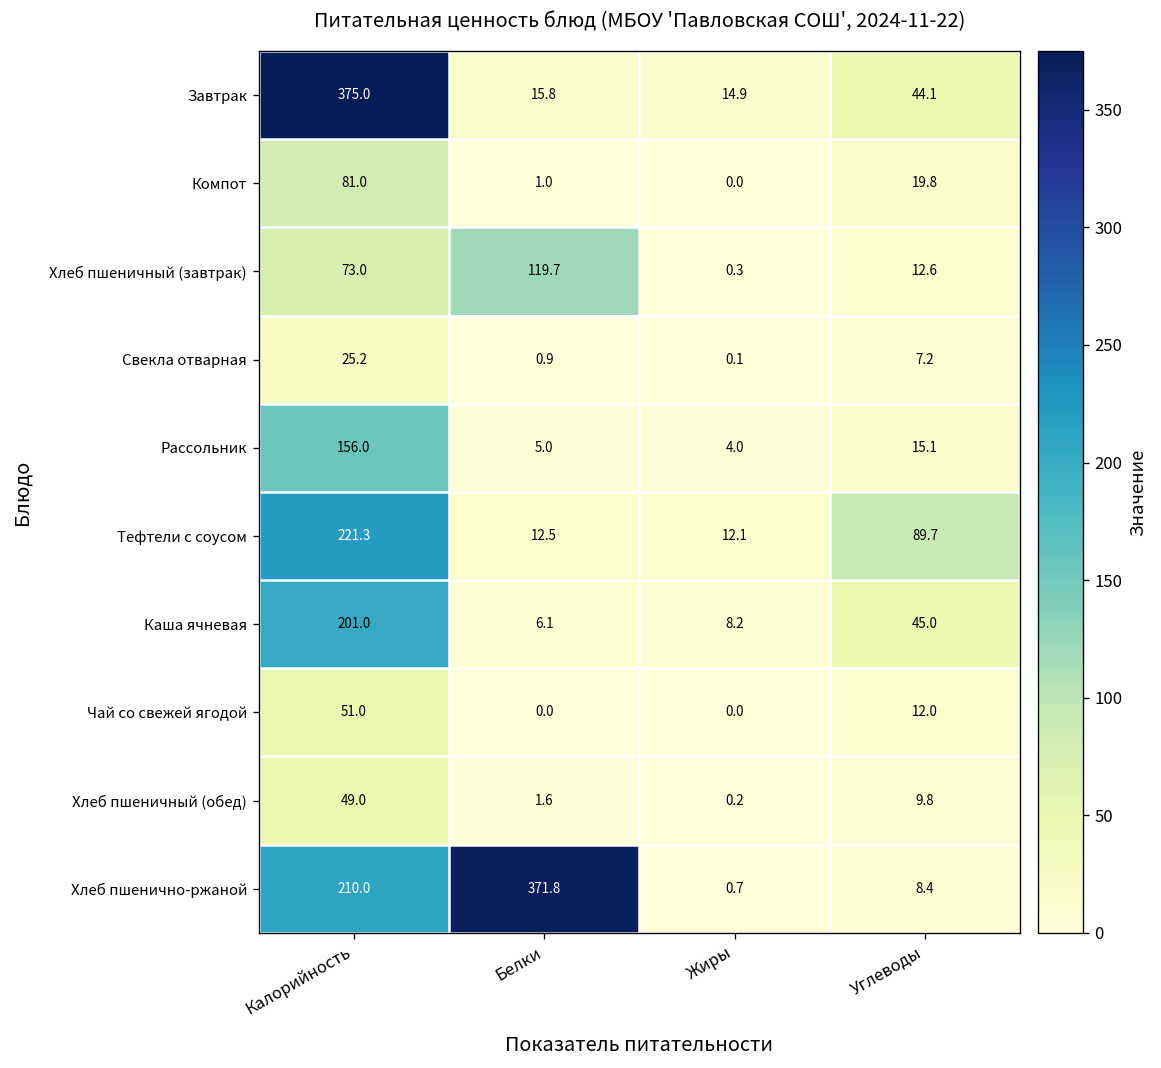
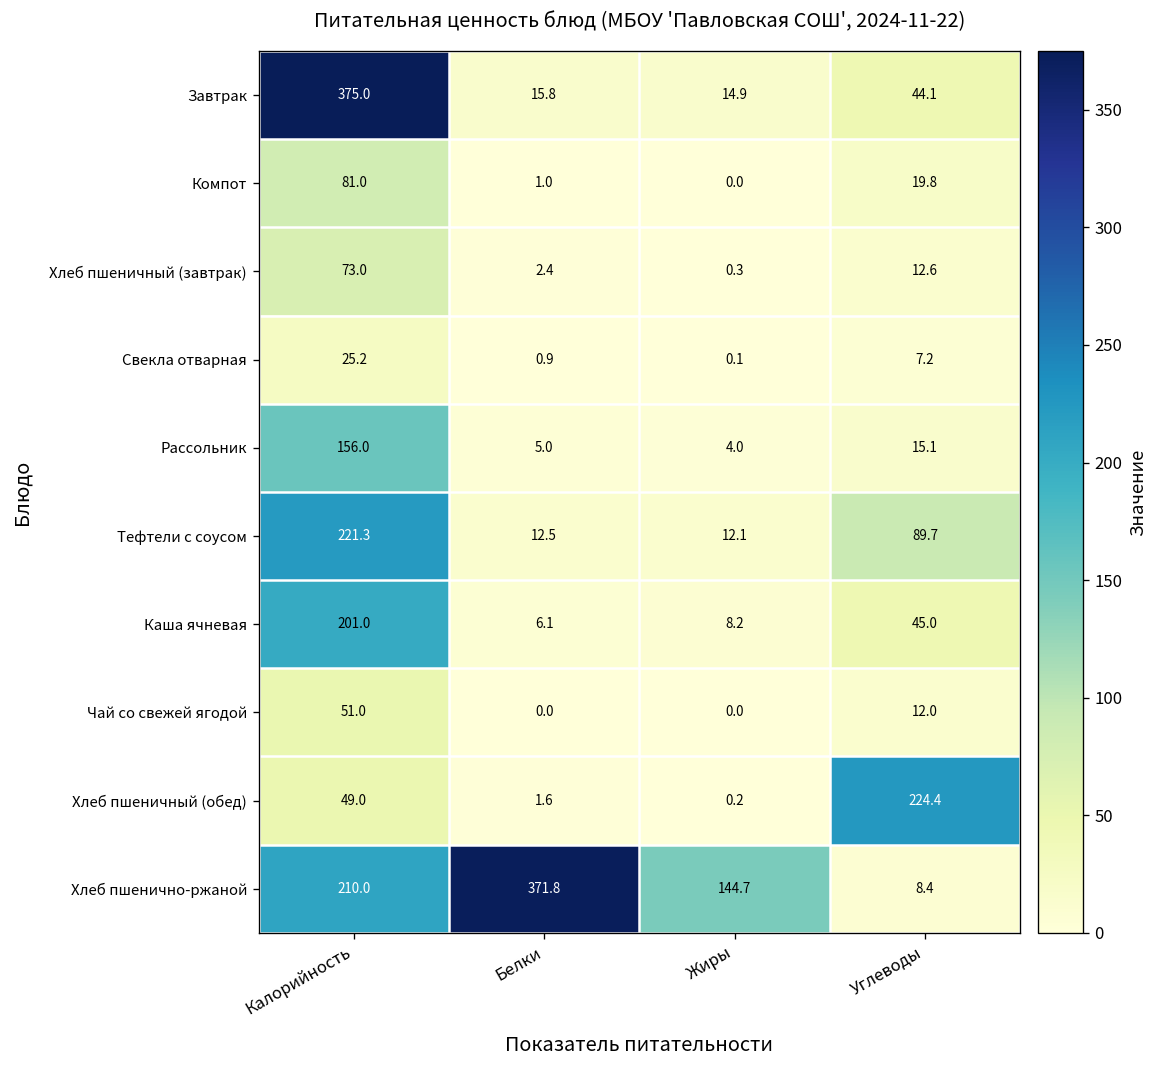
  {
    "Завтрак": {
      "Калорийность": 375.0,
      "Белки": 15.8,
      "Жиры": 14.9,
      "Углеводы": 44.1
    },
    "Компот": {
      "Калорийность": 81.0,
      "Белки": 1.0,
      "Жиры": 0.0,
      "Углеводы": 19.8
    },
    "Хлеб пшеничный (завтрак)": {
      "Калорийность": 73.0,
-     "Белки": 119.7,
+     "Белки": 2.4,
      "Жиры": 0.3,
      "Углеводы": 12.6
    },
    "Свекла отварная": {
      "Калорийность": 25.2,
      "Белки": 0.9,
      "Жиры": 0.1,
      "Углеводы": 7.2
    },
    "Рассольник": {
      "Калорийность": 156.0,
      "Белки": 5.0,
      "Жиры": 4.0,
      "Углеводы": 15.1
    },
    "Тефтели с соусом": {
      "Калорийность": 221.3,
      "Белки": 12.5,
      "Жиры": 12.1,
      "Углеводы": 89.7
    },
    "Каша ячневая": {
      "Калорийность": 201.0,
      "Белки": 6.1,
      "Жиры": 8.2,
      "Углеводы": 45.0
    },
    "Чай со свежей ягодой": {
      "Калорийность": 51.0,
      "Белки": 0.0,
      "Жиры": 0.0,
      "Углеводы": 12.0
    },
    "Хлеб пшеничный (обед)": {
      "Калорийность": 49.0,
      "Белки": 1.6,
      "Жиры": 0.2,
-     "Углеводы": 9.8
+     "Углеводы": 224.4
    },
    "Хлеб пшенично-ржаной": {
      "Калорийность": 210.0,
      "Белки": 371.8,
-     "Жиры": 0.7,
+     "Жиры": 144.7,
      "Углеводы": 8.4
    }
  }
